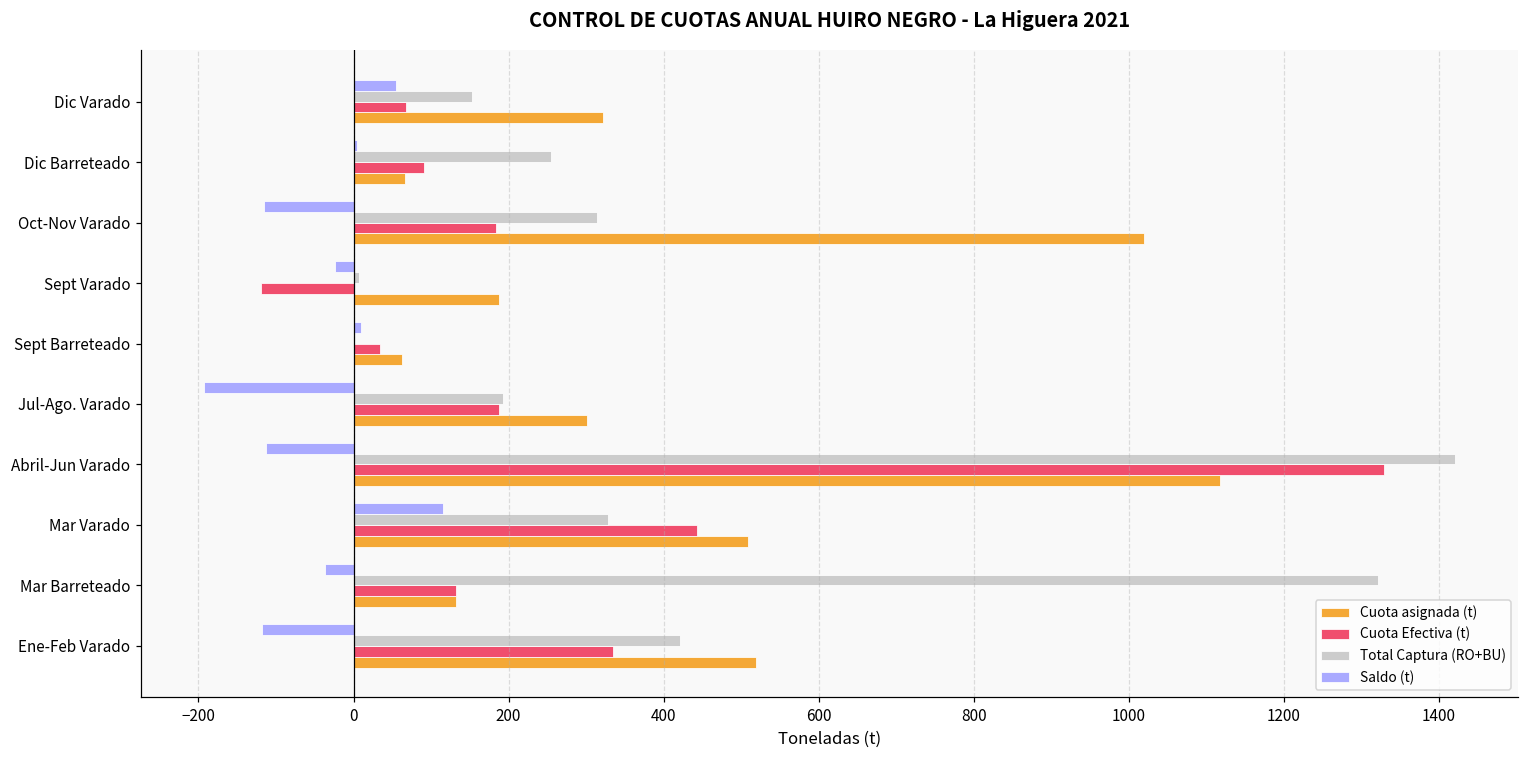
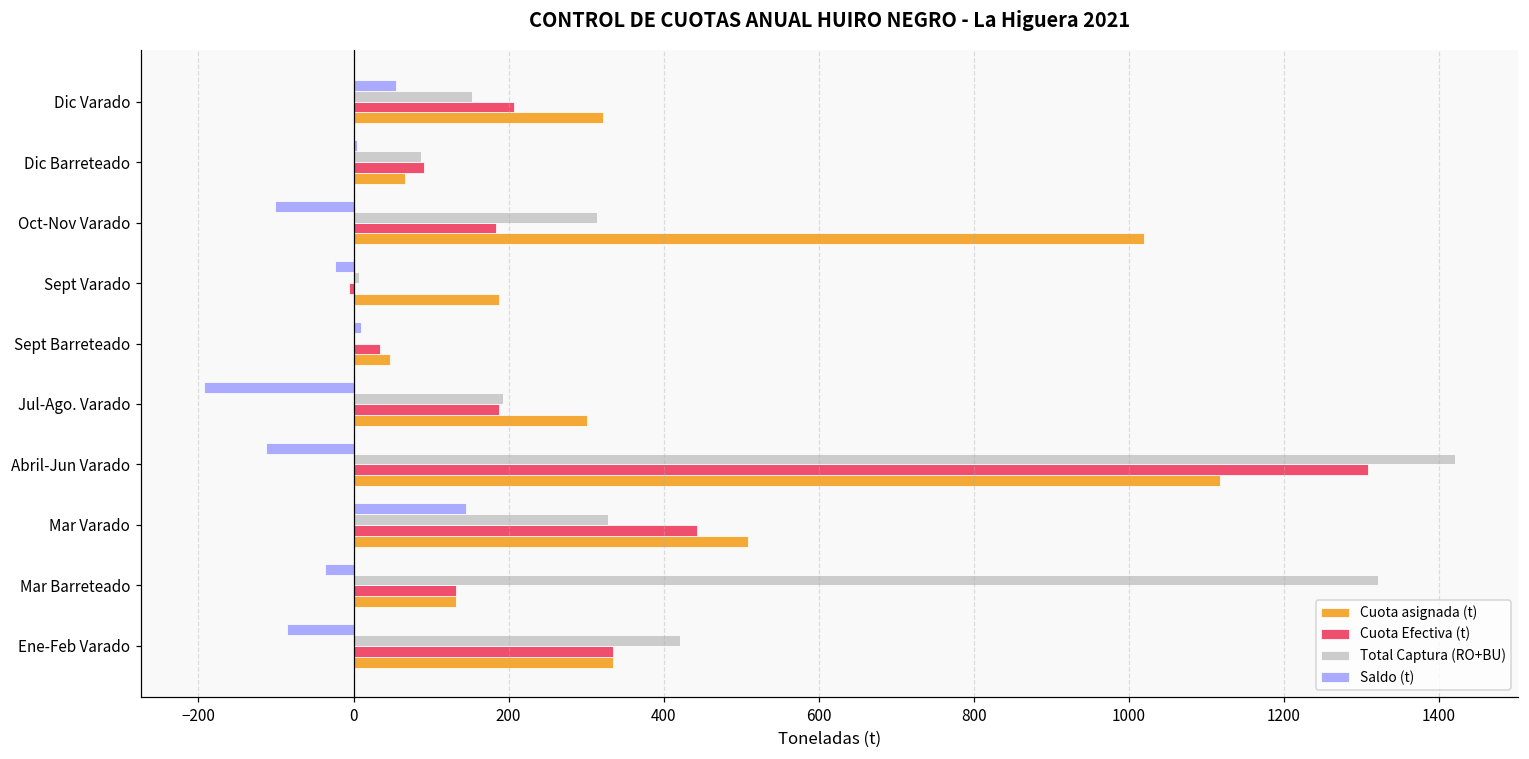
  {
    "Cuota asignada (t)": {
      "Dic Varado": 320,
      "Dic Barreteado": 70,
      "Oct-Nov Varado": 1020,
      "Sept Varado": 190,
-     "Sept Barreteado": 60,
+     "Sept Barreteado": 50,
      "Jul-Ago. Varado": 300,
      "Abril-Jun Varado": 1120,
      "Mar Varado": 510,
      "Mar Barreteado": 130,
-     "Ene-Feb Varado": 520
+     "Ene-Feb Varado": 340
    },
    "Cuota Efectiva (t)": {
-     "Dic Varado": 70,
+     "Dic Varado": 210,
      "Dic Barreteado": 90,
      "Oct-Nov Varado": 180,
-     "Sept Varado": -120,
+     "Sept Varado": -10,
      "Sept Barreteado": 30,
      "Jul-Ago. Varado": 190,
-     "Abril-Jun Varado": 1330,
+     "Abril-Jun Varado": 1310,
      "Mar Varado": 440,
      "Mar Barreteado": 130,
      "Ene-Feb Varado": 340
    },
    "Total Captura (RO+BU)": {
      "Dic Varado": 150,
-     "Dic Barreteado": 250,
+     "Dic Barreteado": 90,
      "Oct-Nov Varado": 310,
      "Sept Varado": 10,
      "Sept Barreteado": 0,
      "Jul-Ago. Varado": 190,
      "Abril-Jun Varado": 1420,
      "Mar Varado": 330,
      "Mar Barreteado": 1320,
      "Ene-Feb Varado": 420
    },
    "Saldo (t)": {
      "Dic Varado": 50,
      "Dic Barreteado": 0,
-     "Oct-Nov Varado": -110,
+     "Oct-Nov Varado": -100,
      "Sept Varado": -20,
      "Sept Barreteado": 10,
      "Jul-Ago. Varado": -190,
      "Abril-Jun Varado": -110,
-     "Mar Varado": 120,
+     "Mar Varado": 150,
      "Mar Barreteado": -40,
-     "Ene-Feb Varado": -120
+     "Ene-Feb Varado": -90
    }
  }
